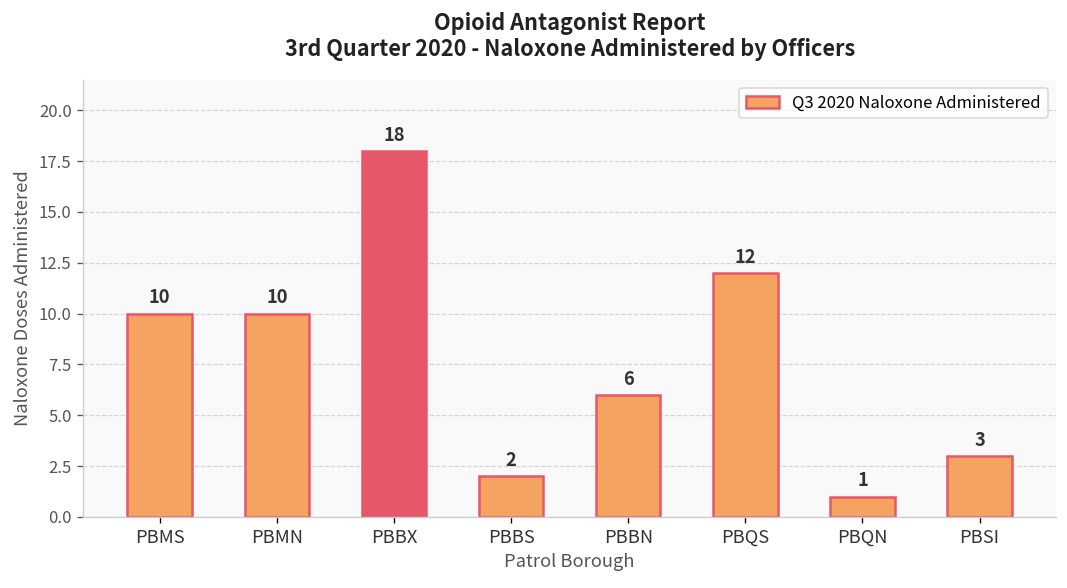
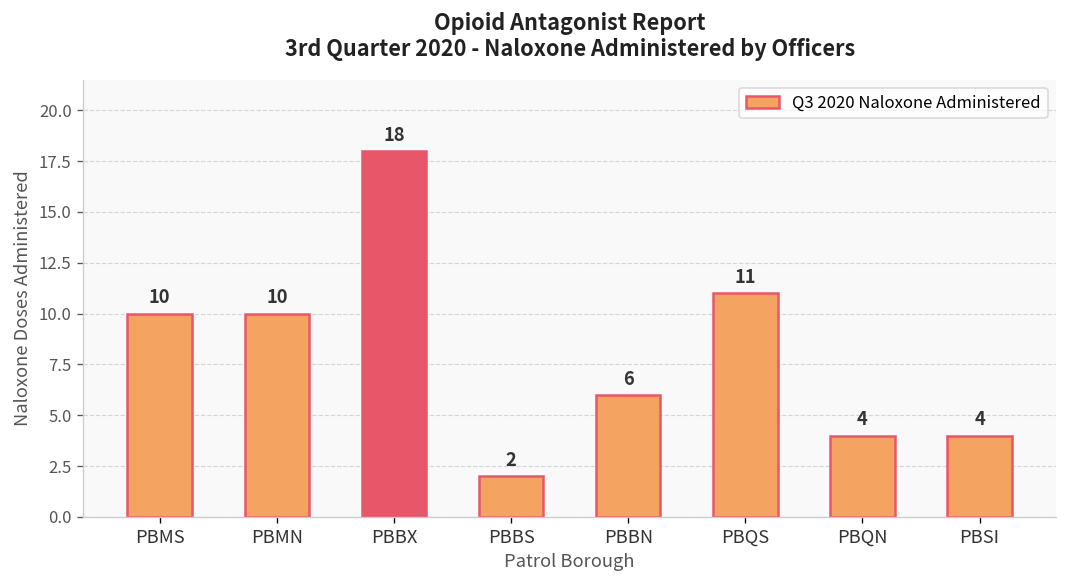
  {
    "PBMS": 10,
    "PBMN": 10,
    "PBBX": 18,
    "PBBS": 2,
    "PBBN": 6,
-   "PBQS": 12,
-   "PBQN": 1,
-   "PBSI": 3
+   "PBQS": 11,
+   "PBQN": 4,
+   "PBSI": 4
  }
